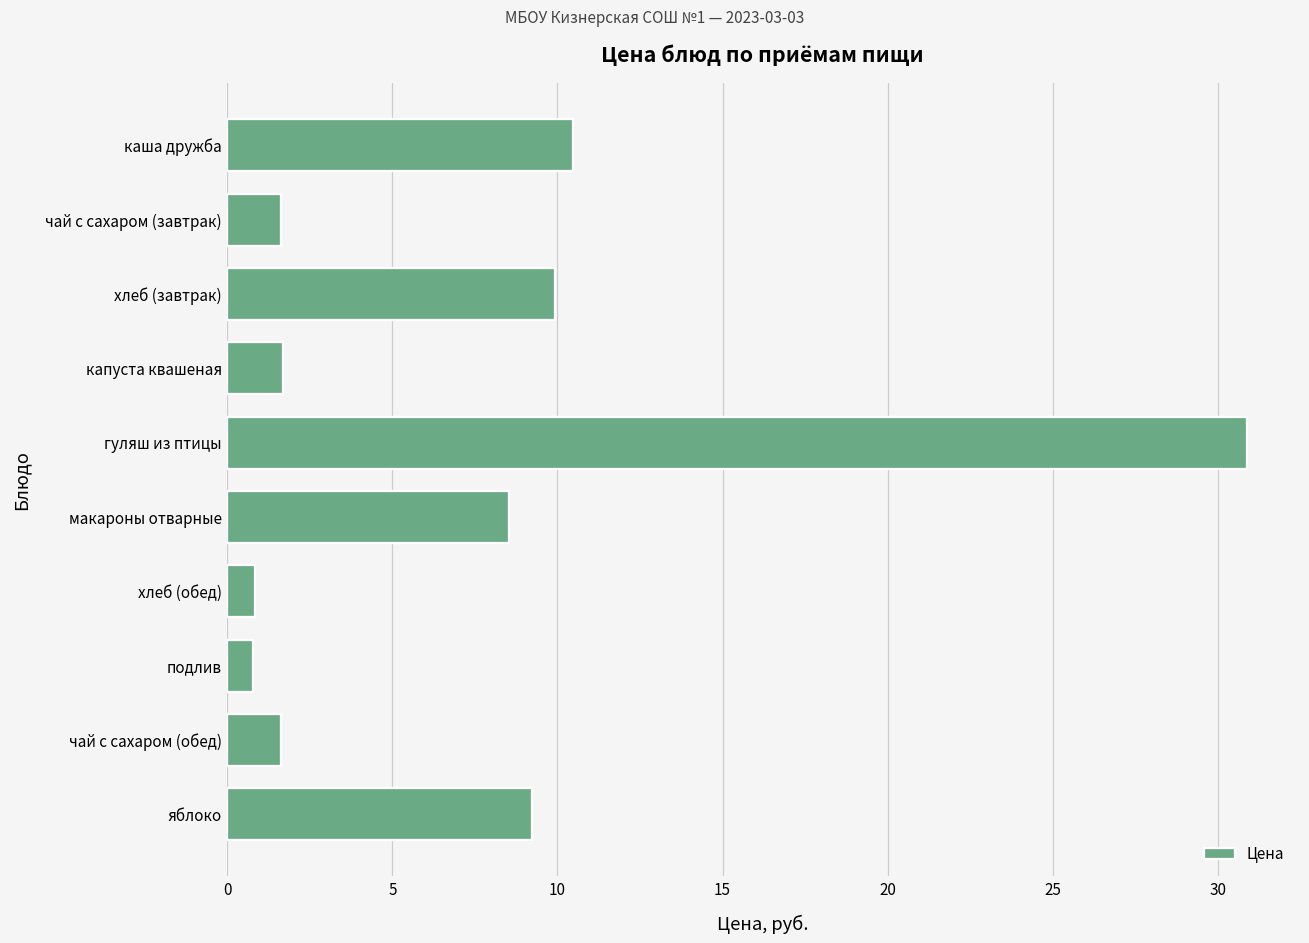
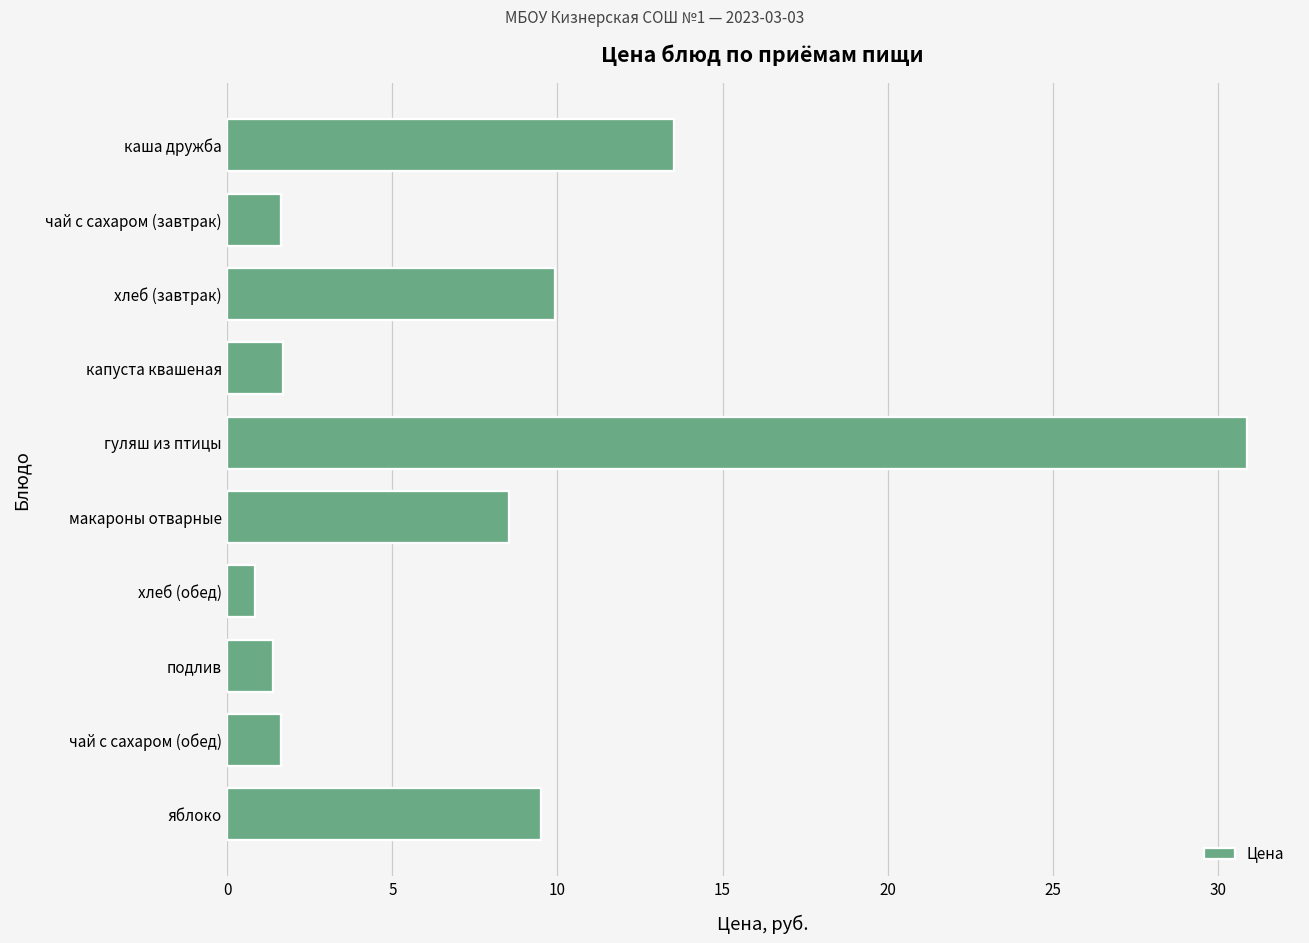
  {
-   "каша дружба": 10.5,
+   "каша дружба": 13.5,
    "чай с сахаром (завтрак)": 1.6,
    "хлеб (завтрак)": 9.9,
    "капуста квашеная": 1.7,
    "гуляш из птицы": 30.9,
    "макароны отварные": 8.5,
    "хлеб (обед)": 0.8,
-   "подлив": 0.8,
+   "подлив": 1.4,
    "чай с сахаром (обед)": 1.6,
-   "яблоко": 9.2
+   "яблоко": 9.5
  }
